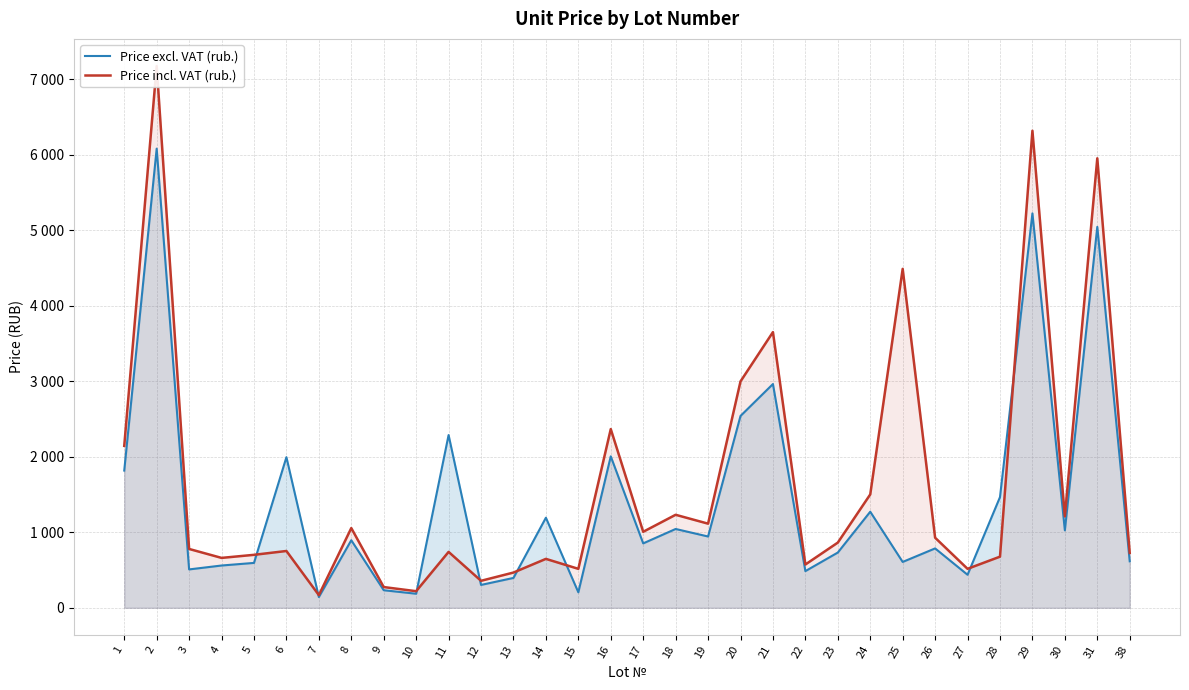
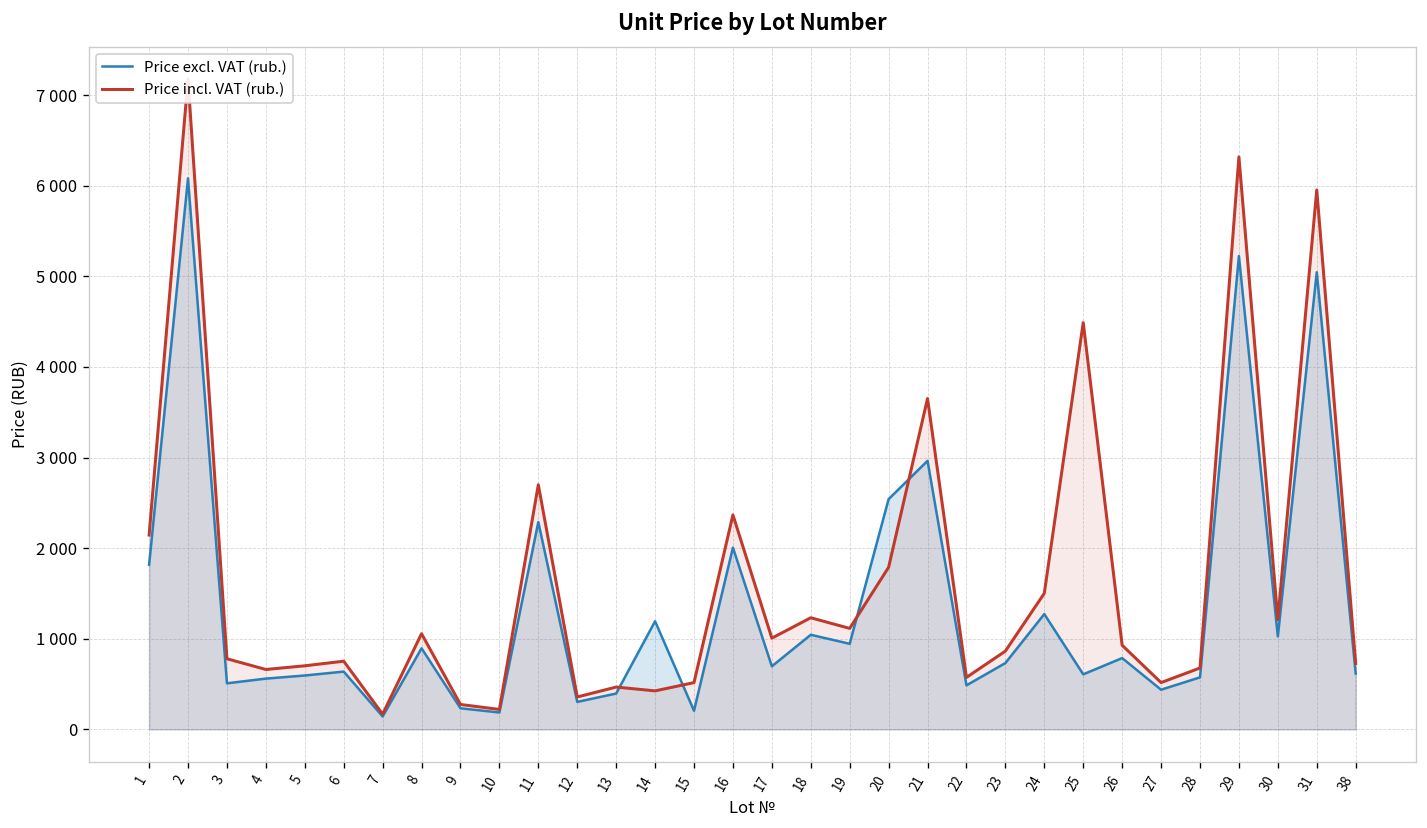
  {
    "Price excl. VAT (rub.)": {
      "1": 1800,
      "2": 6100,
      "3": 500,
      "4": 600,
      "5": 600,
-     "6": 2000,
+     "6": 600,
      "8": 900,
      "9": 200,
      "11": 2300,
      "12": 300,
      "13": 400,
      "14": 1200,
      "15": 200,
      "16": 2000,
-     "17": 900,
+     "17": 700,
      "18": 1000,
      "19": 900,
      "20": 2500,
      "21": 3000,
      "22": 500,
      "23": 700,
      "24": 1300,
      "25": 600,
      "26": 800,
      "27": 400,
-     "28": 1500,
+     "28": 600,
      "29": 5200,
      "30": 1000,
      "31": 5000,
      "38": 600
    },
    "Price incl. VAT (rub.)": {
      "1": 2100,
      "3": 800,
      "4": 700,
      "5": 700,
      "6": 800,
      "8": 1100,
      "9": 300,
-     "11": 700,
+     "11": 2700,
      "12": 400,
      "13": 500,
-     "14": 600,
+     "14": 400,
      "15": 500,
      "16": 2400,
      "17": 1000,
      "18": 1200,
      "19": 1100,
-     "20": 3000,
+     "20": 1800,
      "21": 3700,
      "22": 600,
      "23": 900,
      "24": 1500,
      "25": 4500,
      "26": 900,
      "27": 500,
      "28": 700,
      "29": 6300,
      "30": 1200,
      "31": 6000,
      "38": 700
    }
  }
